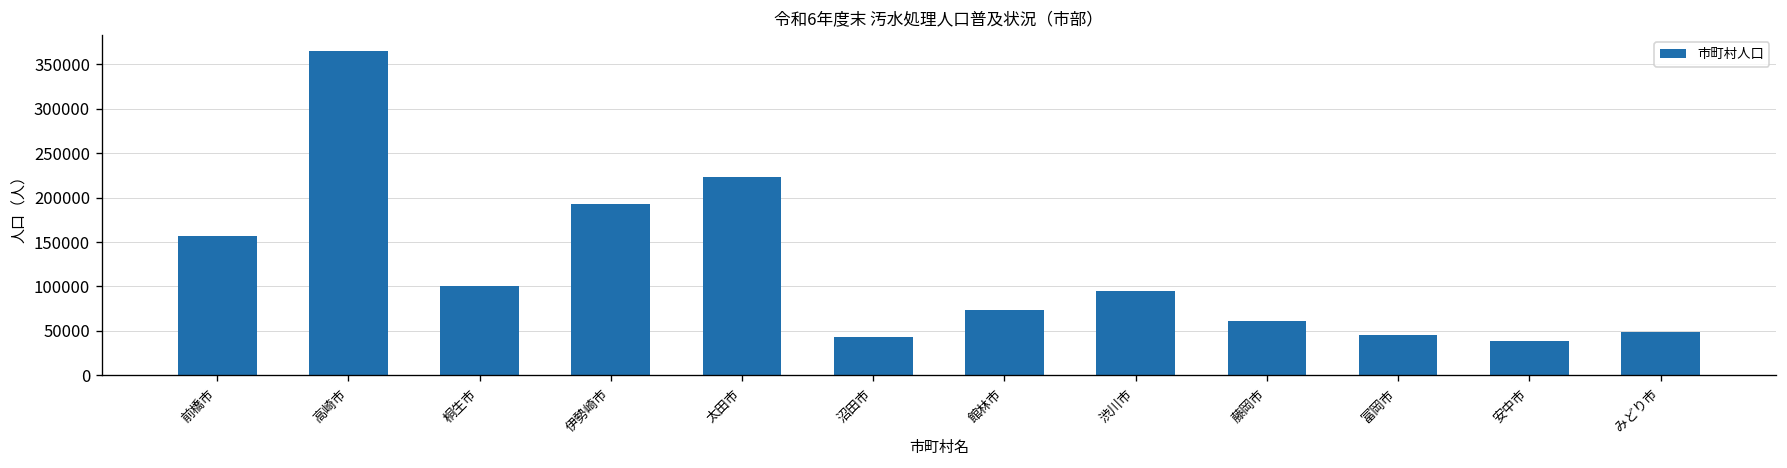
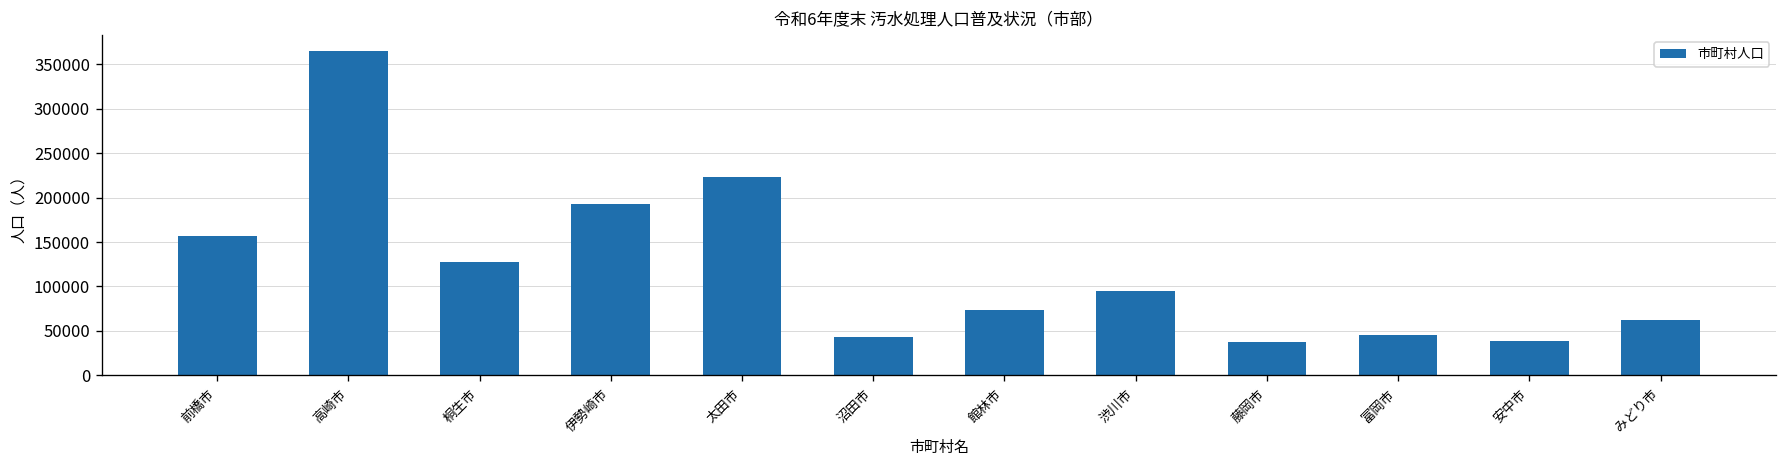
  {
    "前橋市": 160000,
    "高崎市": 360000,
-   "桐生市": 100000,
+   "桐生市": 130000,
    "伊勢崎市": 190000,
    "太田市": 220000,
    "沼田市": 40000,
    "館林市": 70000,
    "渋川市": 100000,
-   "藤岡市": 60000,
+   "藤岡市": 40000,
    "富岡市": 40000,
    "安中市": 40000,
-   "みどり市": 50000
+   "みどり市": 60000
  }
